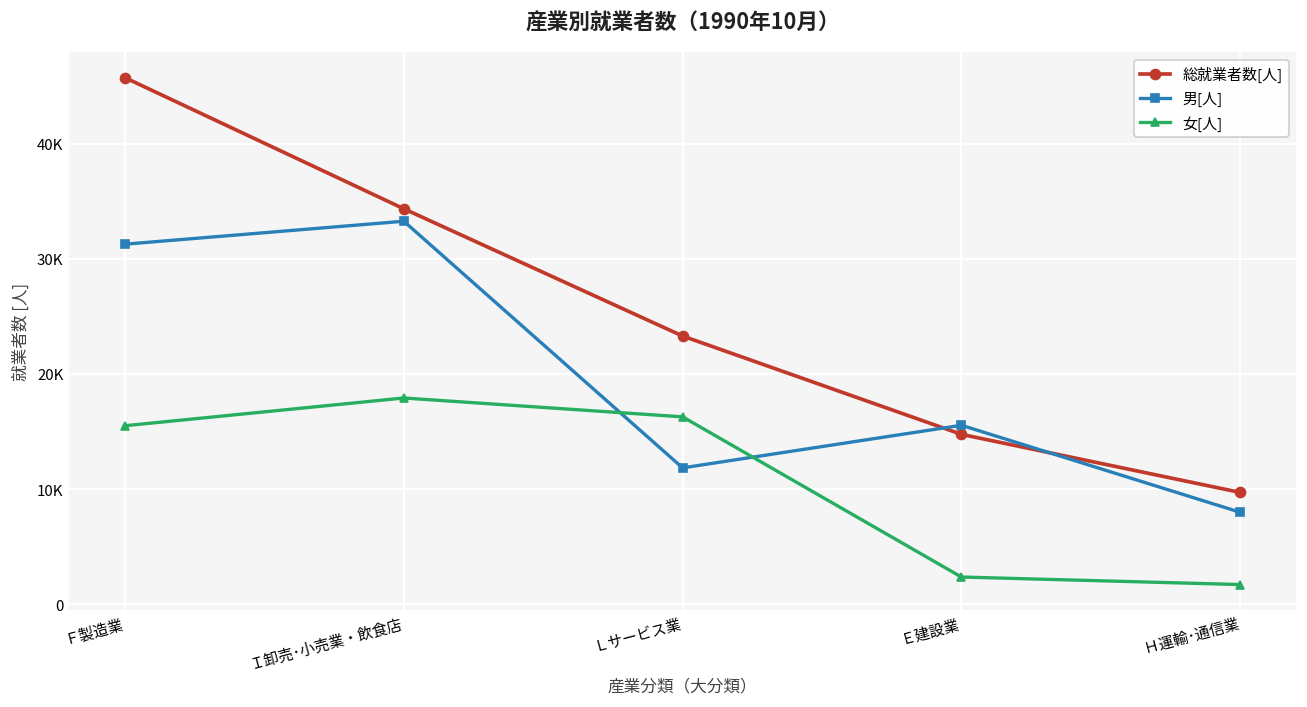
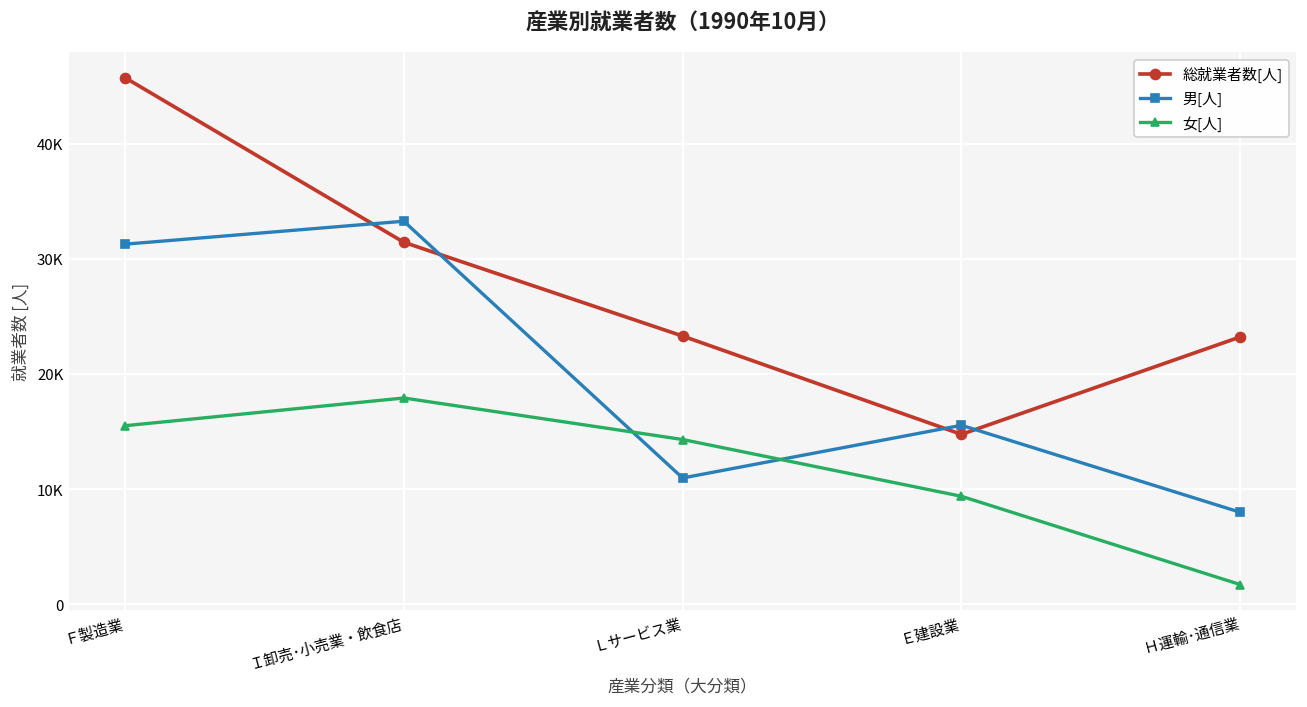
  {
    "総就業者数[人]": {
      "Ｆ製造業": 46000,
-     "Ｉ卸売･小売業・飲食店": 34000,
+     "Ｉ卸売･小売業・飲食店": 31000,
      "Ｌサービス業": 23000,
      "Ｅ建設業": 15000,
-     "Ｈ運輸･通信業": 10000
+     "Ｈ運輸･通信業": 23000
    },
    "男[人]": {
      "Ｆ製造業": 31000,
      "Ｉ卸売･小売業・飲食店": 33000,
-     "Ｌサービス業": 12000,
+     "Ｌサービス業": 11000,
      "Ｅ建設業": 16000,
      "Ｈ運輸･通信業": 8000
    },
    "女[人]": {
      "Ｆ製造業": 16000,
      "Ｉ卸売･小売業・飲食店": 18000,
-     "Ｌサービス業": 16000,
-     "Ｅ建設業": 2000,
+     "Ｌサービス業": 14000,
+     "Ｅ建設業": 9000,
      "Ｈ運輸･通信業": 2000
    }
  }
